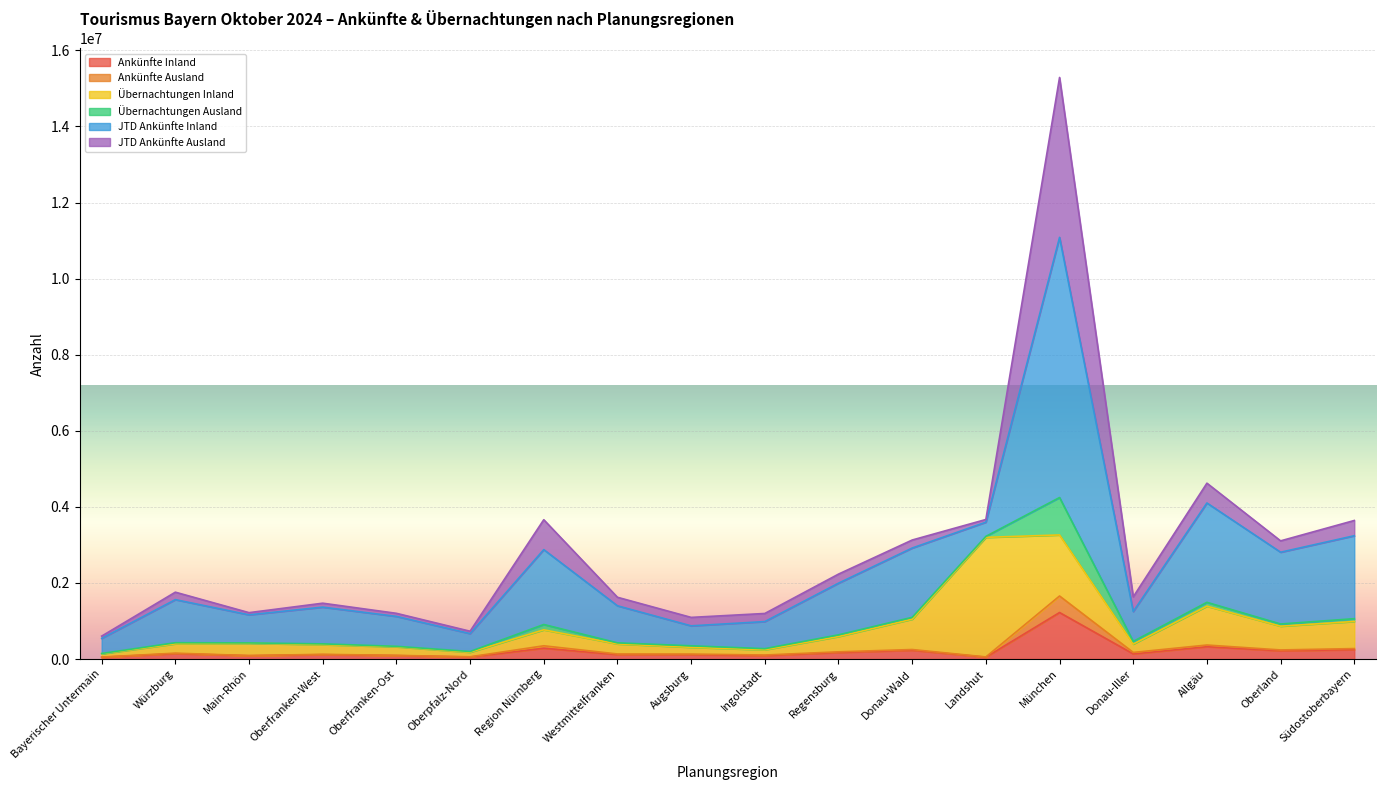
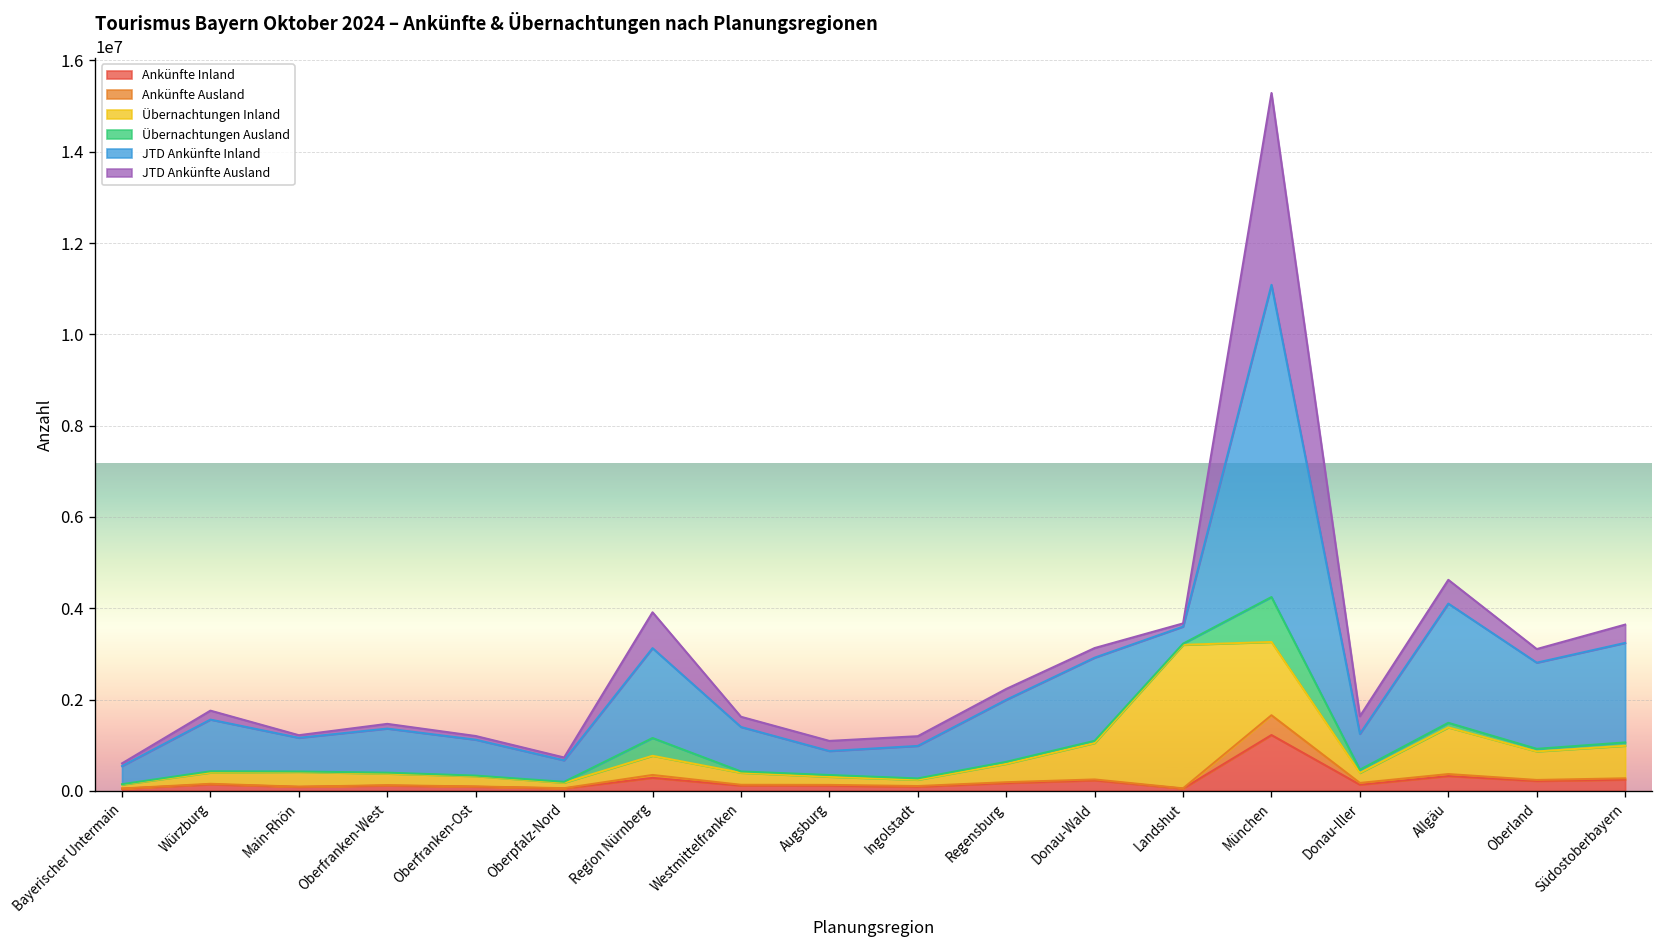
  {
    "Übernachtungen Inland": {
      "Region Nürnberg": 400000,
      "München": 1600000,
      "Donau-Iller": 200000,
      "Allgäu": 1000000,
      "Südostoberbayern": 700000
    },
    "Übernachtungen Ausland": {
-     "Region Nürnberg": 100000,
+     "Region Nürnberg": 400000,
      "München": 1000000,
      "Donau-Iller": 100000,
      "Allgäu": 100000,
      "Südostoberbayern": 100000
    },
    "JTD Ankünfte Inland": {
      "Würzburg": 1100000,
      "Oberfranken-West": 1000000,
      "Oberfranken-Ost": 800000,
      "Region Nürnberg": 2000000,
      "Westmittelfranken": 1000000,
      "Augsburg": 500000,
      "Ingolstadt": 700000,
      "Regensburg": 1400000,
      "Donau-Wald": 1800000,
      "Landshut": 400000,
      "München": 6800000,
      "Donau-Iller": 800000,
      "Allgäu": 2600000,
      "Oberland": 1900000,
      "Südostoberbayern": 2200000
    },
    "JTD Ankünfte Ausland": {
      "Würzburg": 200000,
      "Oberfranken-West": 100000,
      "Oberfranken-Ost": 100000,
      "Region Nürnberg": 800000,
      "Westmittelfranken": 200000,
      "Augsburg": 200000,
      "Ingolstadt": 200000,
      "Regensburg": 200000,
      "Donau-Wald": 200000,
      "Landshut": 100000,
      "München": 4200000,
      "Donau-Iller": 400000,
      "Allgäu": 500000,
      "Oberland": 300000,
      "Südostoberbayern": 400000
    }
  }
